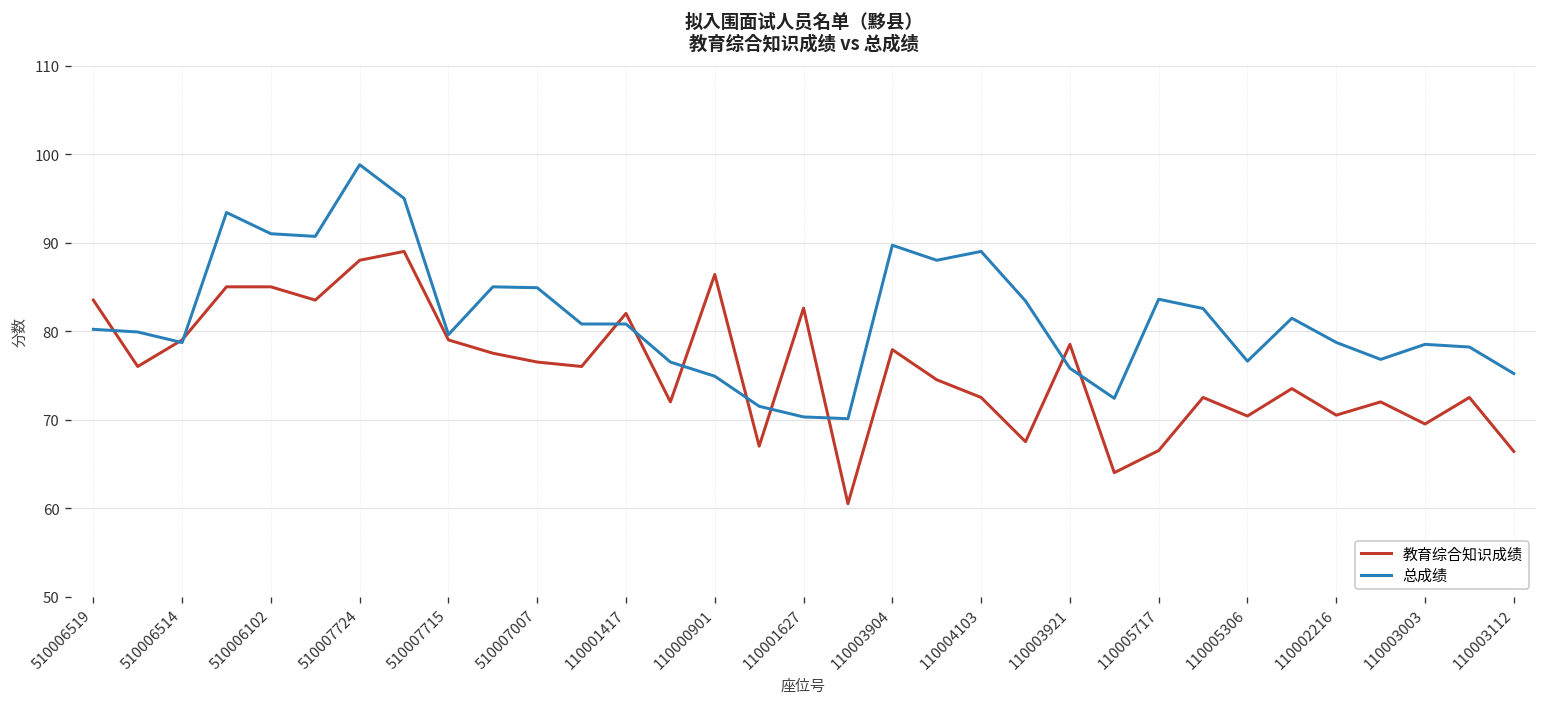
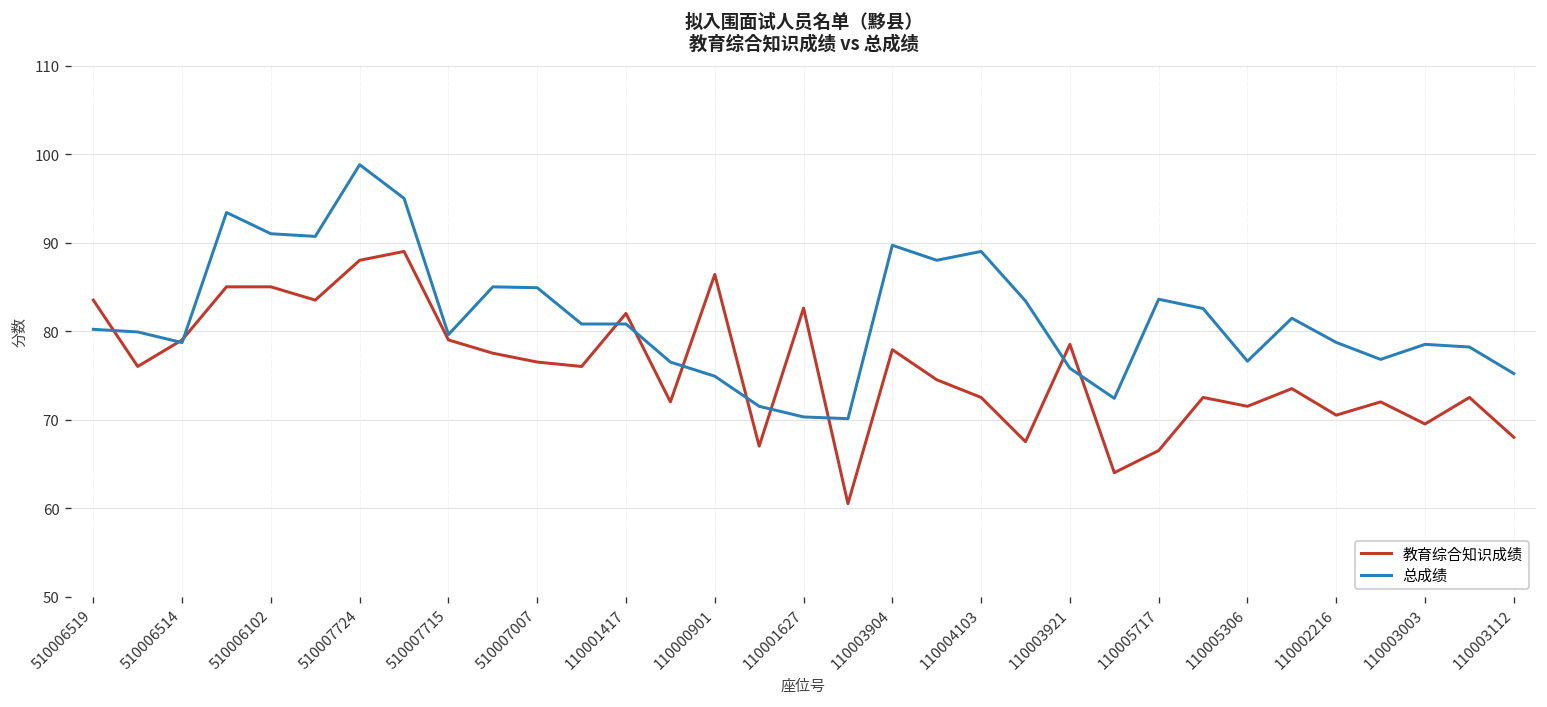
  {
    "教育综合知识成绩": {
      "510006519": 84,
      "510006102": 85,
      "510007724": 88,
      "510007715": 79,
      "510007007": 77,
      "110001417": 82,
      "110000901": 86,
      "110001627": 83,
      "110003904": 78,
      "110004103": 73,
      "110003921": 79,
      "110005717": 67,
-     "110005306": 70,
+     "110005306": 72,
      "110002216": 71,
      "110003003": 70,
-     "110003112": 66
+     "110003112": 68
    },
    "总成绩": {
      "510006519": 80,
      "510006102": 91,
      "510007724": 99,
      "510007715": 80,
      "510007007": 85,
      "110001417": 81,
      "110000901": 75,
      "110001627": 70,
      "110003904": 90,
      "110004103": 89,
      "110003921": 76,
      "110005717": 84,
      "110005306": 77,
      "110002216": 79,
      "110003003": 79,
      "110003112": 75
    }
  }
